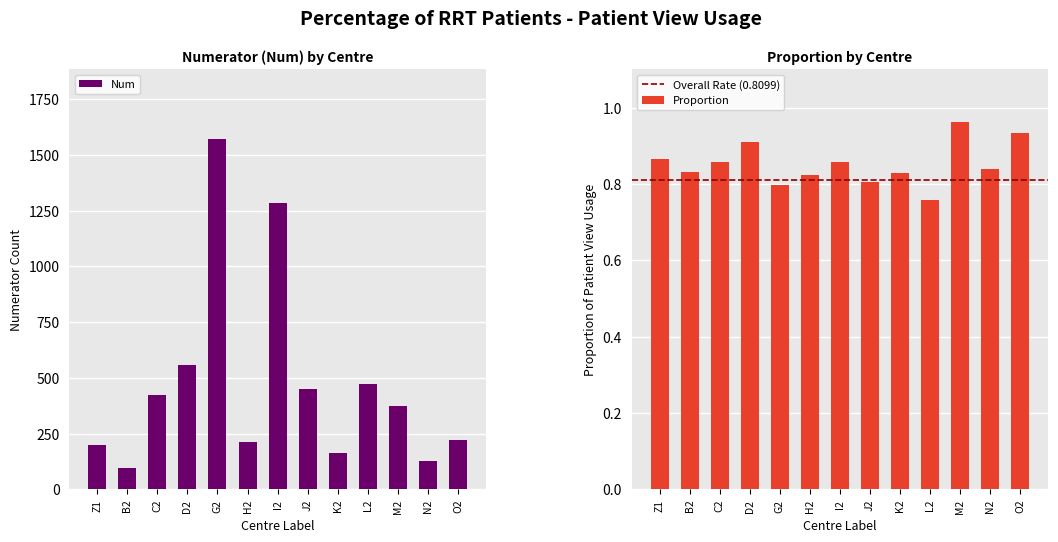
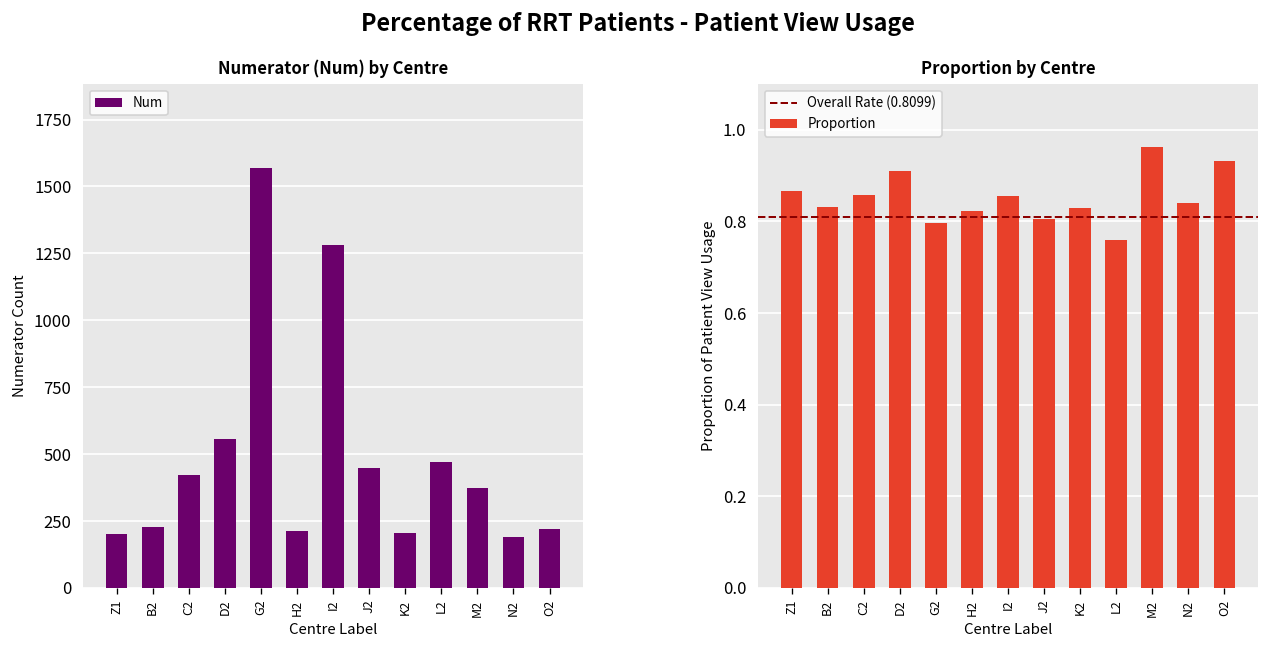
  {
    "Numerator (Num) by Centre": {
      "Z1": 200,
-     "B2": 100,
+     "B2": 230,
      "C2": 420,
      "D2": 560,
      "G2": 1570,
      "H2": 210,
      "I2": 1280,
      "J2": 450,
-     "K2": 160,
+     "K2": 210,
      "L2": 470,
      "M2": 370,
-     "N2": 130,
+     "N2": 190,
      "O2": 220
    },
    "Proportion by Centre": {
      "Z1": 0.87,
      "B2": 0.83,
      "C2": 0.86,
      "D2": 0.91,
      "G2": 0.80,
      "H2": 0.82,
      "I2": 0.86,
      "J2": 0.81,
      "K2": 0.83,
      "L2": 0.76,
      "M2": 0.96,
      "N2": 0.84,
      "O2": 0.93
    }
  }
